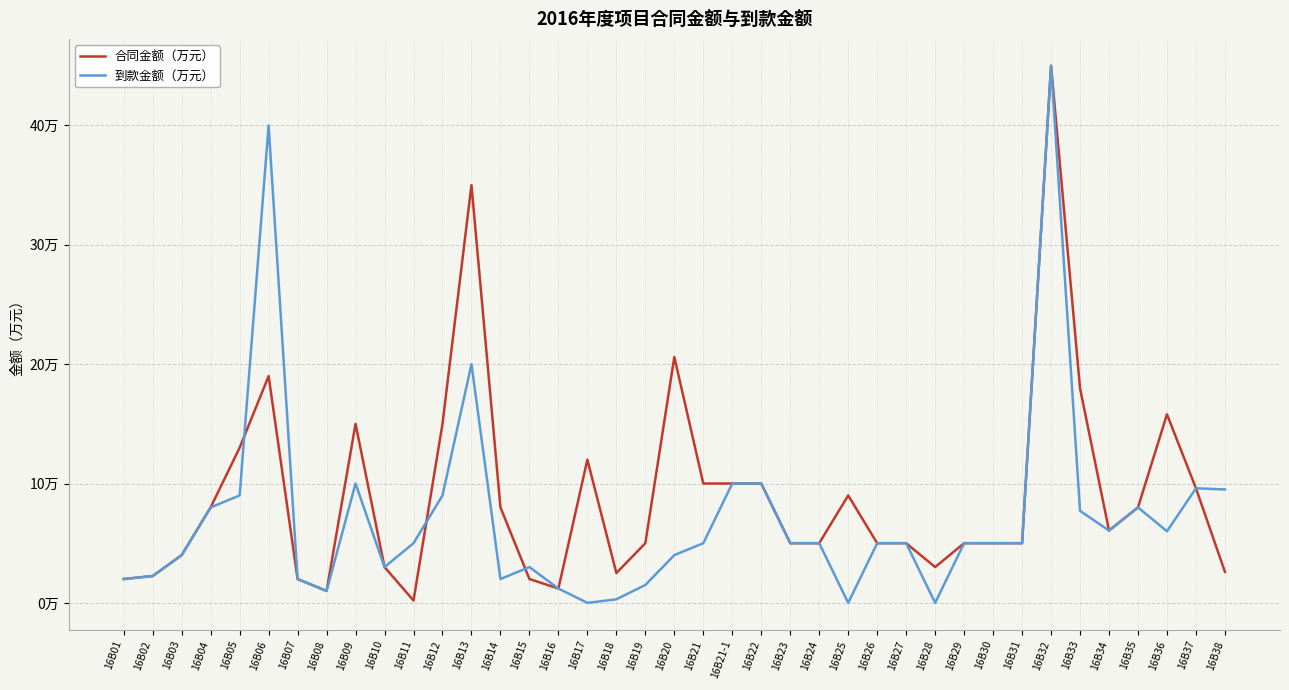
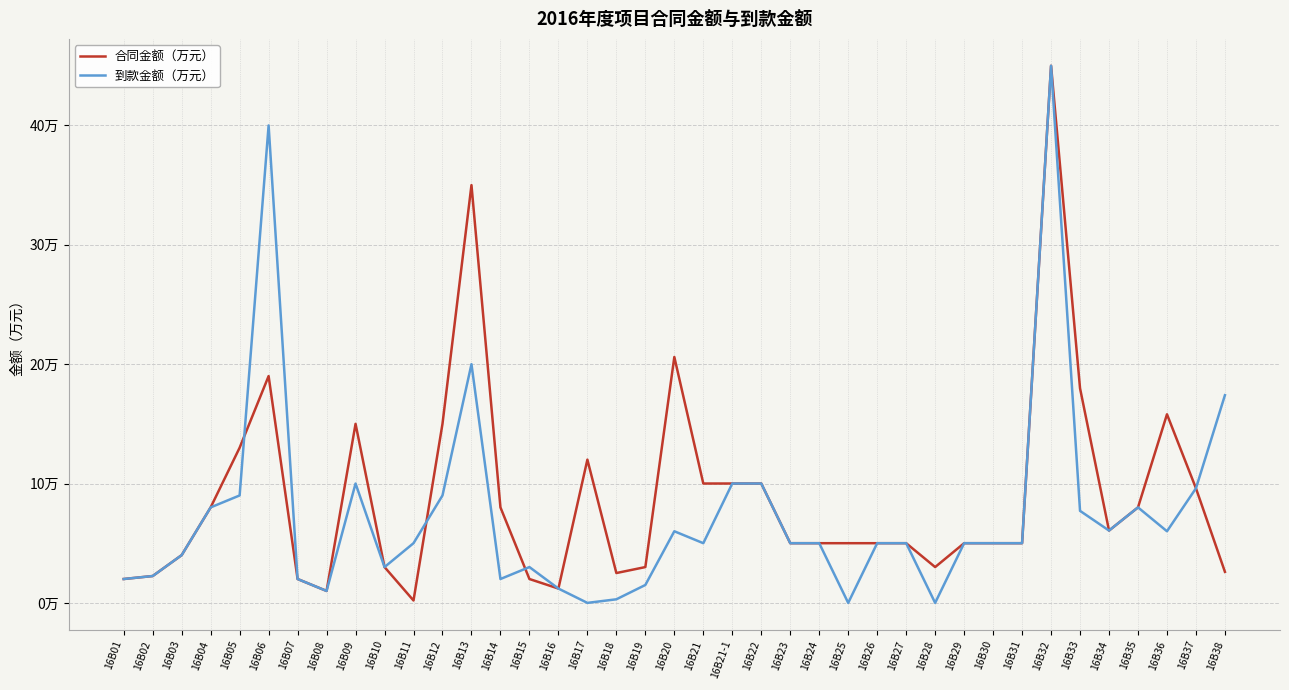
  {
    "合同金额（万元）": {
      "16B05": "13万",
      "16B06": "19万",
      "16B09": "15万",
      "16B11": "0万",
      "16B12": "15万",
      "16B13": "35万",
      "16B14": "8万",
      "16B15": "2万",
      "16B17": "12万",
      "16B18": "2.5万",
-     "16B19": "5万",
+     "16B19": "3万",
      "16B20": "20.6万",
      "16B21": "10万",
-     "16B25": "9万",
+     "16B25": "5万",
      "16B28": "3万",
      "16B33": "18万",
      "16B36": "16万",
      "16B38": "2.6万"
    },
    "到款金额（万元）": {
      "16B05": "9.0万",
      "16B06": "40.0万",
      "16B09": "10.0万",
      "16B11": "5.0万",
      "16B12": "9.0万",
      "16B13": "20.0万",
      "16B14": "2.0万",
      "16B15": "3.0万",
      "16B17": "0.0万",
      "16B18": "0.3万",
      "16B19": "1.5万",
-     "16B20": "4万",
+     "16B20": "6万",
      "16B21": "5.0万",
      "16B25": "0.0万",
      "16B28": "0.0万",
      "16B33": "7.7万",
      "16B36": "6.0万",
-     "16B38": "9.5万"
+     "16B38": "17.4万"
    }
  }
